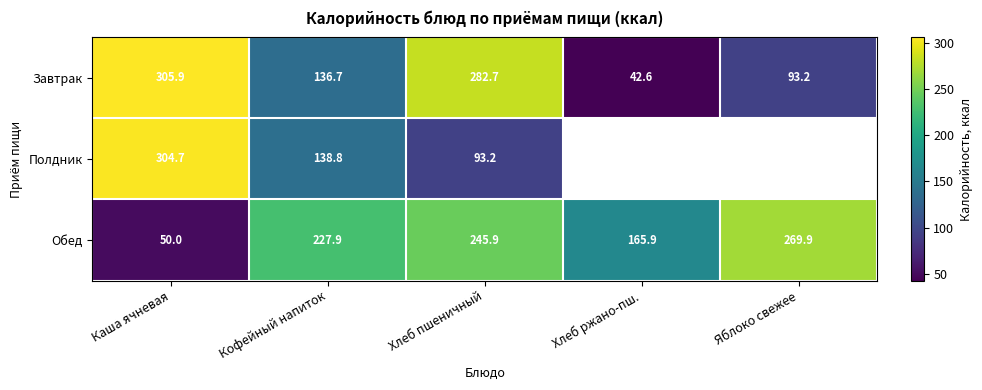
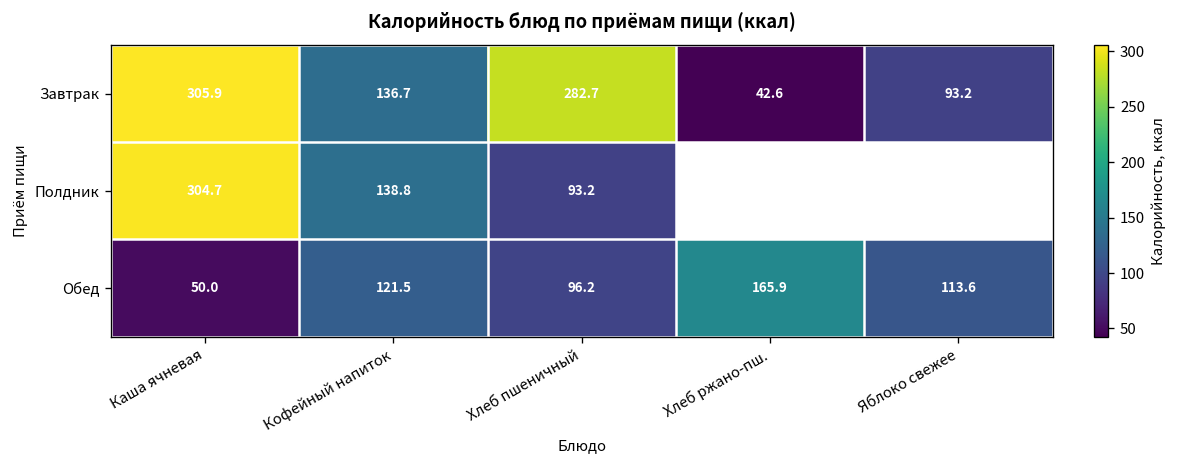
  {
    "Завтрак": {
      "Каша ячневая": 305.9,
      "Кофейный напиток": 136.7,
      "Хлеб пшеничный": 282.7,
      "Хлеб ржано-пш.": 42.6,
      "Яблоко свежее": 93.2
    },
    "Полдник": {
      "Каша ячневая": 304.7,
      "Кофейный напиток": 138.8,
      "Хлеб пшеничный": 93.2
    },
    "Обед": {
      "Каша ячневая": 50.0,
-     "Кофейный напиток": 227.9,
-     "Хлеб пшеничный": 245.9,
+     "Кофейный напиток": 121.5,
+     "Хлеб пшеничный": 96.2,
      "Хлеб ржано-пш.": 165.9,
-     "Яблоко свежее": 269.9
+     "Яблоко свежее": 113.6
    }
  }
